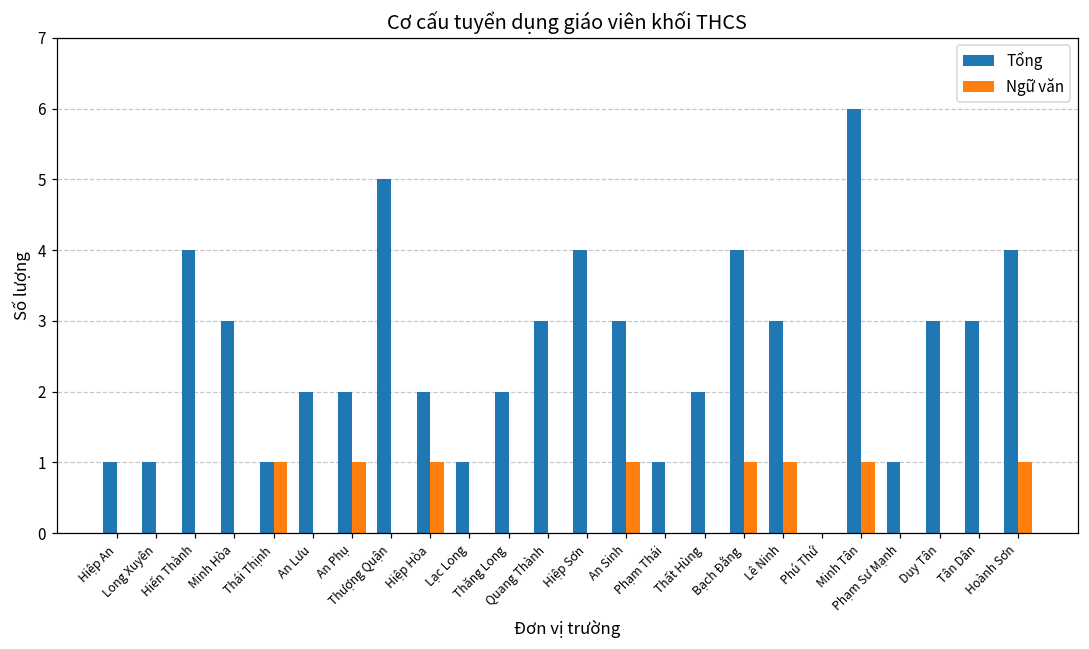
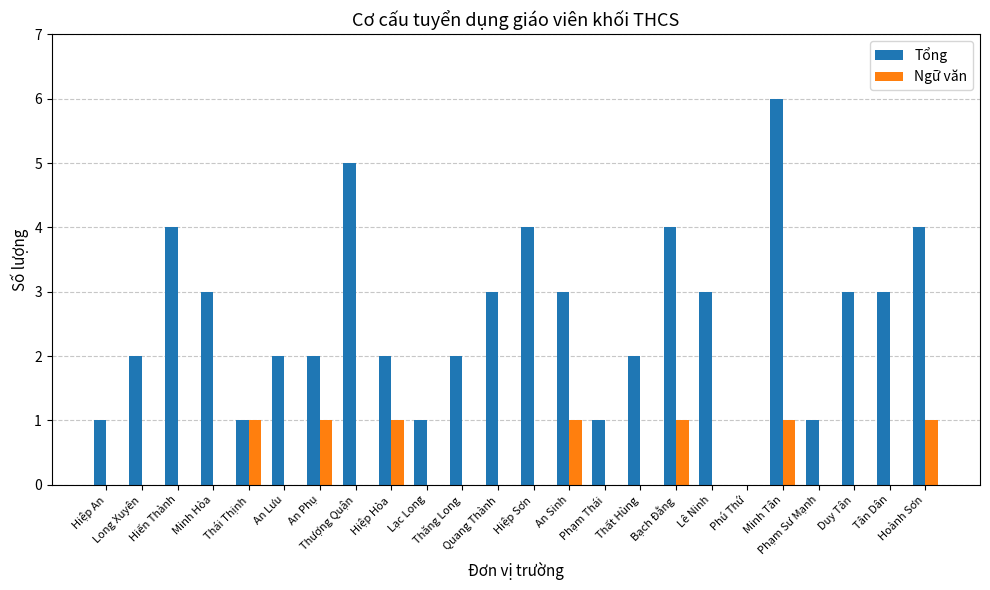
  {
    "Tổng": {
      "Hiệp An": 1,
-     "Long Xuyên": 1,
+     "Long Xuyên": 2,
      "Hiến Thành": 4,
      "Minh Hòa": 3,
      "Thái Thịnh": 1,
      "An Lưu": 2,
      "An Phụ": 2,
      "Thượng Quận": 5,
      "Hiệp Hòa": 2,
      "Lạc Long": 1,
      "Thăng Long": 2,
      "Quang Thành": 3,
      "Hiệp Sơn": 4,
      "An Sinh": 3,
      "Phạm Thái": 1,
      "Thất Hùng": 2,
      "Bạch Đằng": 4,
      "Lê Ninh": 3,
      "Phú Thứ": 0,
      "Minh Tân": 6,
      "Phạm Sư Mạnh": 1,
      "Duy Tân": 3,
      "Tân Dân": 3,
      "Hoành Sơn": 4
    },
    "Ngữ văn": {
      "Hiệp An": 0,
      "Long Xuyên": 0,
      "Hiến Thành": 0,
      "Minh Hòa": 0,
      "Thái Thịnh": 1,
      "An Lưu": 0,
      "An Phụ": 1,
      "Thượng Quận": 0,
      "Hiệp Hòa": 1,
      "Lạc Long": 0,
      "Thăng Long": 0,
      "Quang Thành": 0,
      "Hiệp Sơn": 0,
      "An Sinh": 1,
      "Phạm Thái": 0,
      "Thất Hùng": 0,
      "Bạch Đằng": 1,
-     "Lê Ninh": 1,
+     "Lê Ninh": 0,
      "Phú Thứ": 0,
      "Minh Tân": 1,
      "Phạm Sư Mạnh": 0,
      "Duy Tân": 0,
      "Tân Dân": 0,
      "Hoành Sơn": 1
    }
  }
